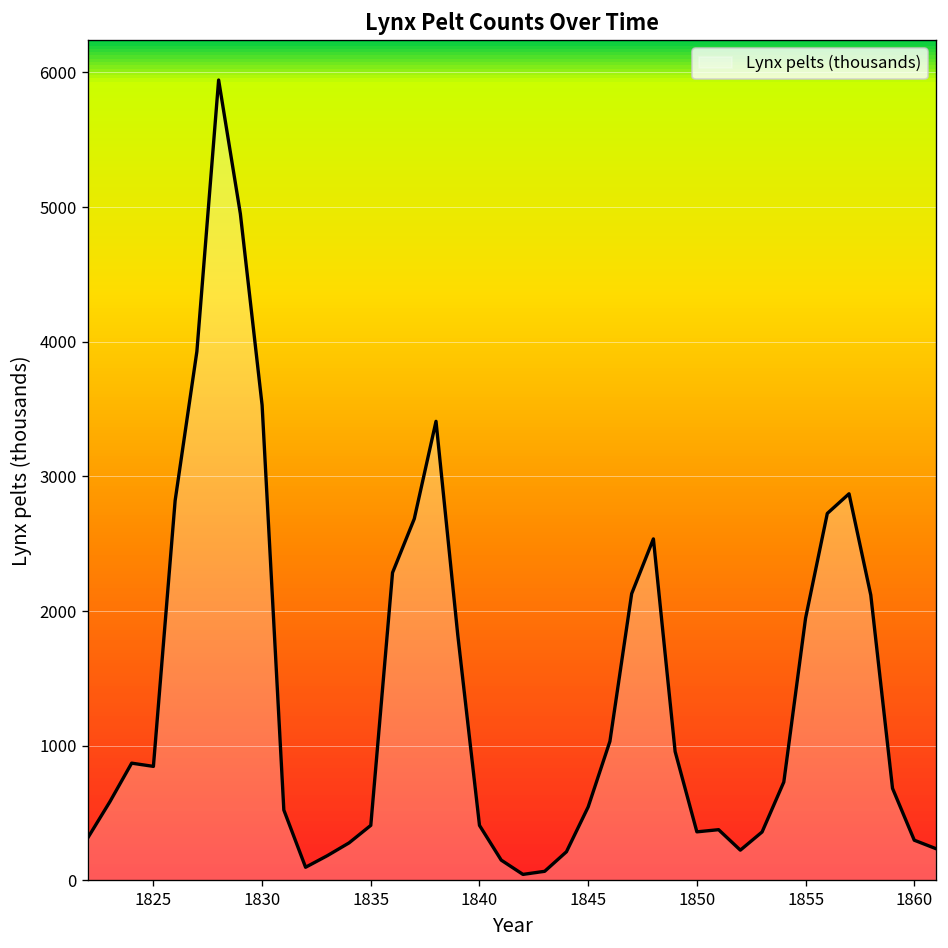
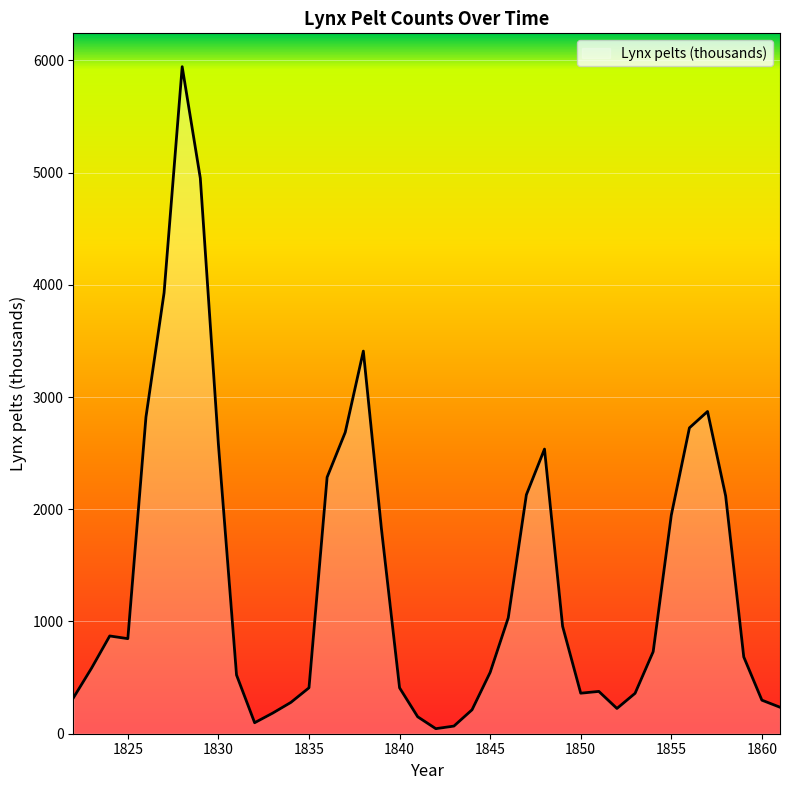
  {
    "1825": 850,
-   "1830": 3530,
+   "1830": 2580,
    "1835": 410,
    "1840": 410,
    "1845": 550,
    "1850": 360,
    "1855": 1950,
    "1860": 300
  }
